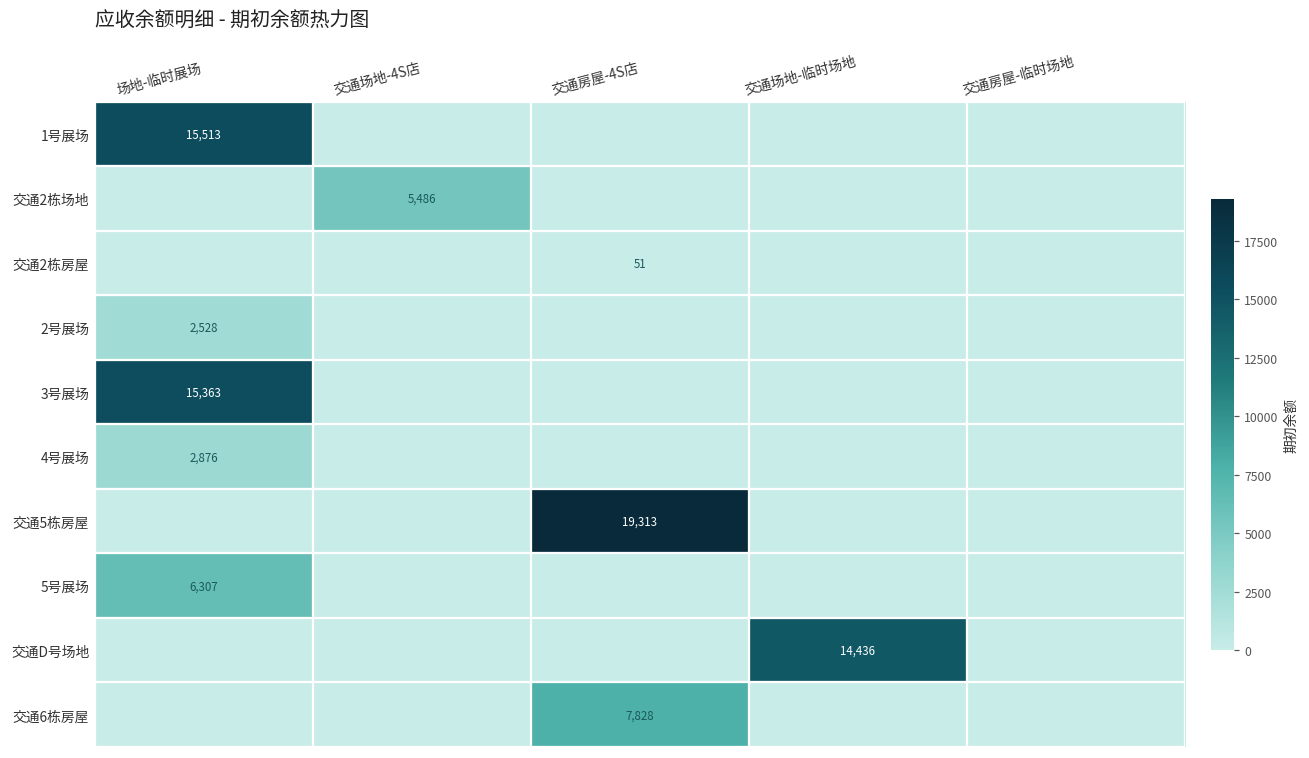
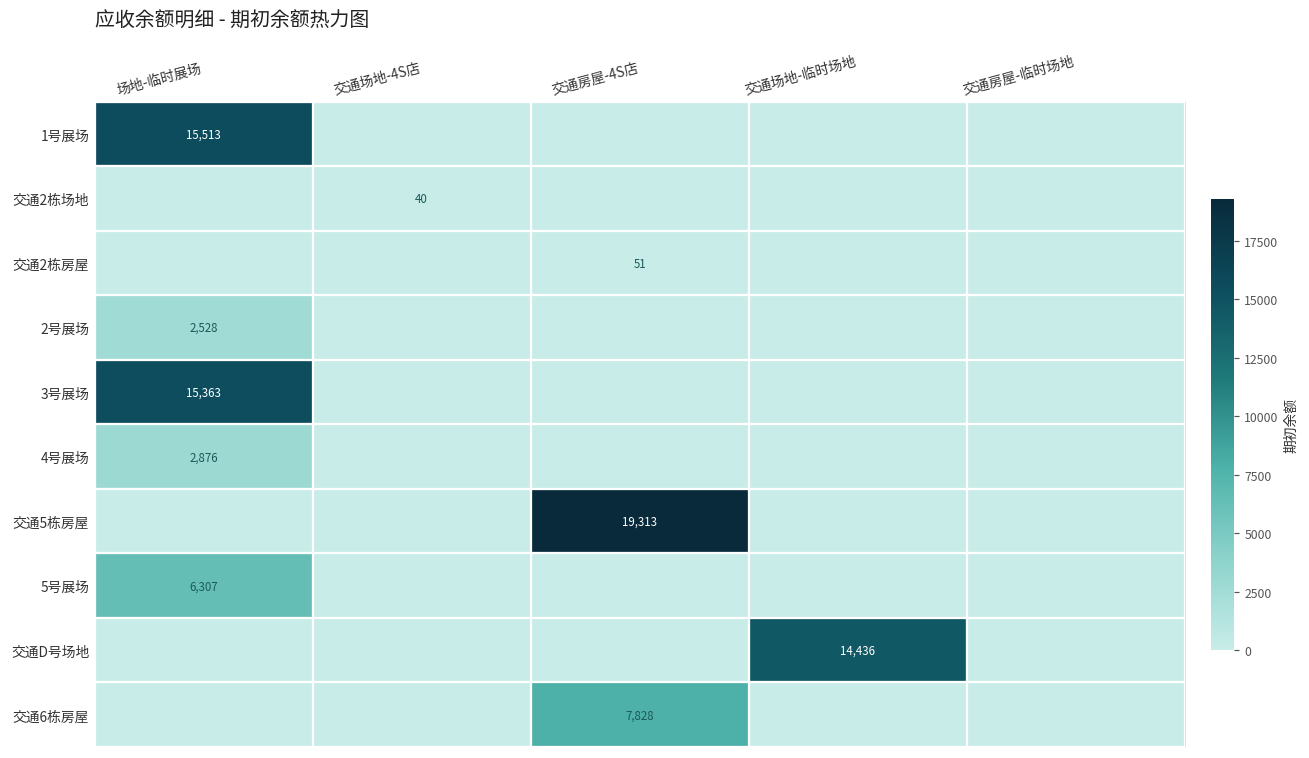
  {
    "1号展场": {
      "场地-临时展场": "15,513"
    },
    "交通2栋场地": {
-     "交通场地-4S店": "5,486"
+     "交通场地-4S店": "40"
    },
    "交通2栋房屋": {
      "交通房屋-4S店": "51"
    },
    "2号展场": {
      "场地-临时展场": "2,528"
    },
    "3号展场": {
      "场地-临时展场": "15,363"
    },
    "4号展场": {
      "场地-临时展场": "2,876"
    },
    "交通5栋房屋": {
      "交通房屋-4S店": "19,313"
    },
    "5号展场": {
      "场地-临时展场": "6,307"
    },
    "交通D号场地": {
      "交通场地-临时场地": "14,436"
    },
    "交通6栋房屋": {
      "交通房屋-4S店": "7,828"
    }
  }
